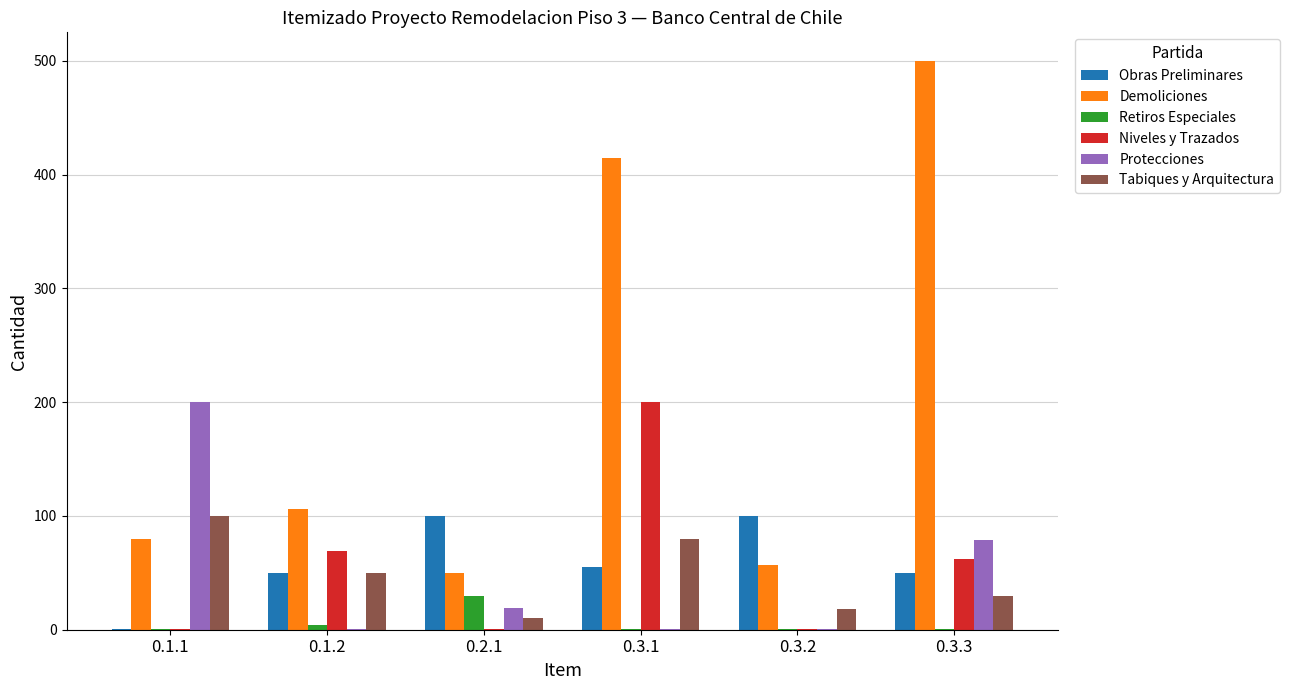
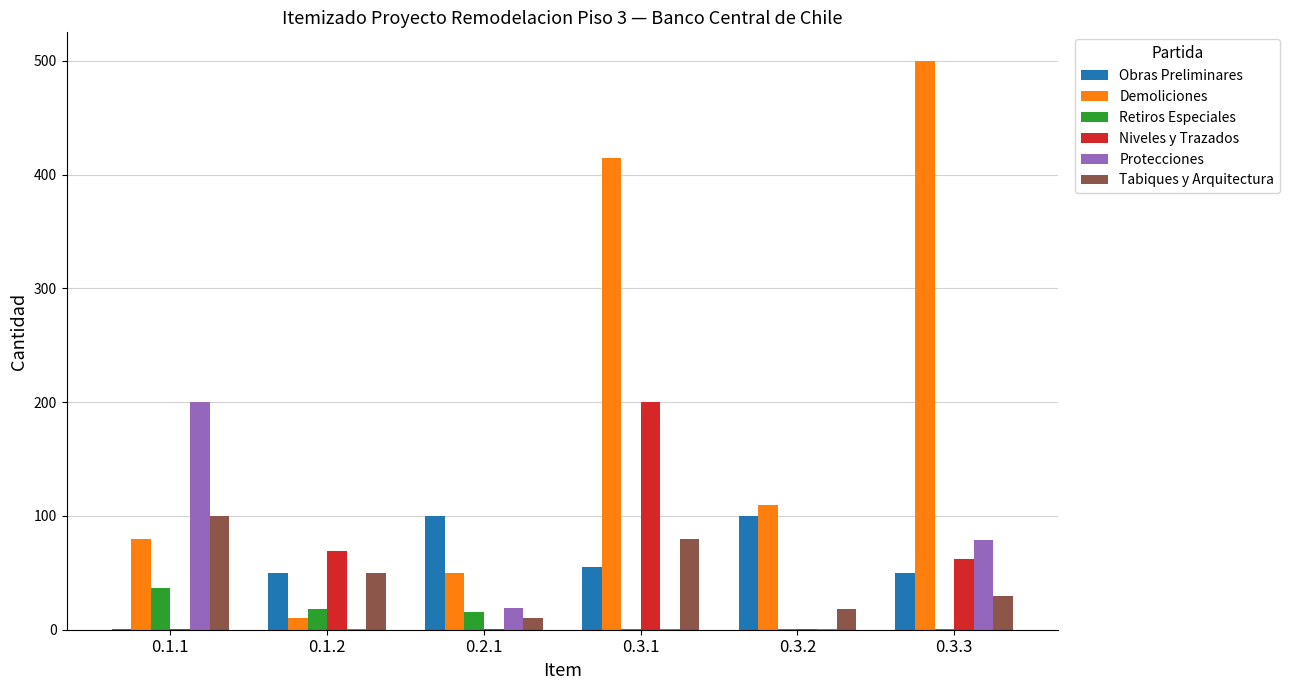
  {
    "Obras Preliminares": {
      "0.1.2": 50,
      "0.2.1": 100,
      "0.3.1": 55,
      "0.3.2": 100,
      "0.3.3": 50
    },
    "Demoliciones": {
      "0.1.1": 80,
-     "0.1.2": 106,
+     "0.1.2": 10,
      "0.2.1": 50,
      "0.3.1": 415,
-     "0.3.2": 57,
+     "0.3.2": 110,
      "0.3.3": 500
    },
    "Retiros Especiales": {
-     "0.1.1": 1,
-     "0.1.2": 4,
-     "0.2.1": 30
+     "0.1.1": 37,
+     "0.1.2": 18,
+     "0.2.1": 16
    },
    "Niveles y Trazados": {
      "0.1.2": 69,
      "0.3.1": 200,
      "0.3.3": 62
    },
    "Protecciones": {
      "0.1.1": 200,
      "0.2.1": 19,
      "0.3.3": 79
    },
    "Tabiques y Arquitectura": {
      "0.1.1": 100,
      "0.1.2": 50,
      "0.2.1": 10,
      "0.3.1": 80,
      "0.3.2": 18,
      "0.3.3": 30
    }
  }
